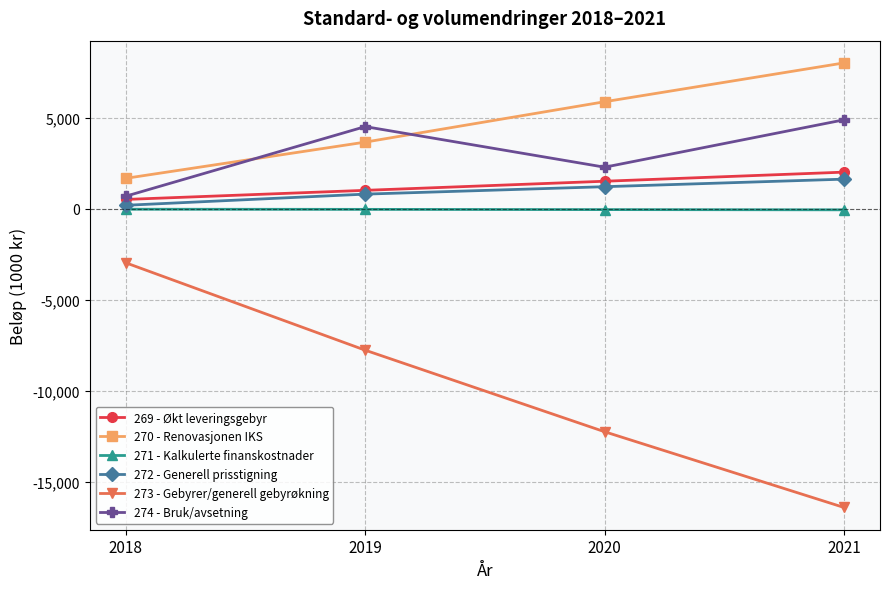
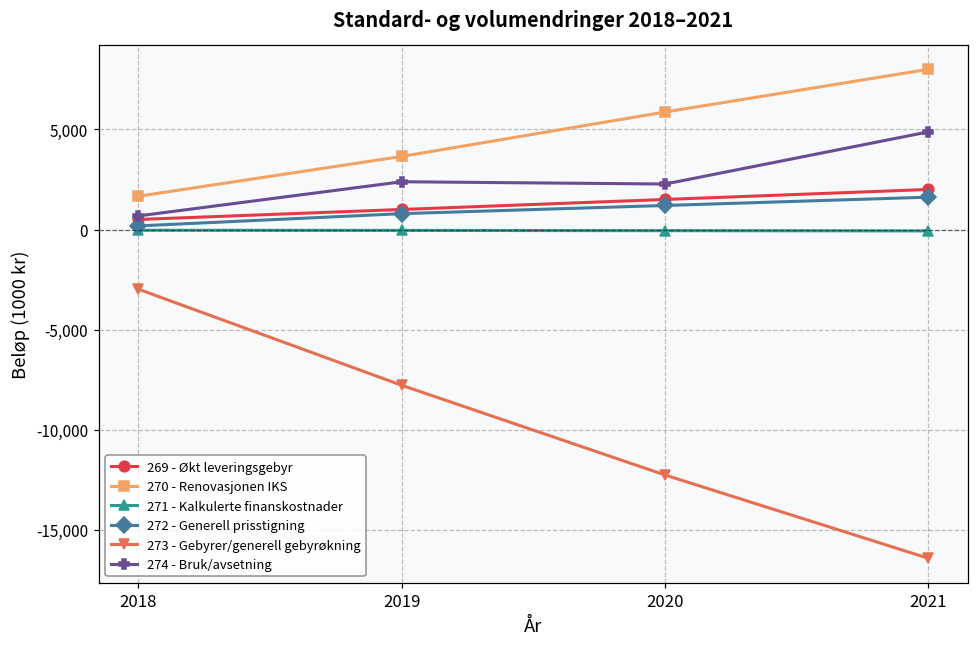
  {
    "274 - Bruk/avsetning": {
      "2018": "700",
-     "2019": "4,500",
+     "2019": "2,400",
      "2020": "2,300",
      "2021": "4,900"
    }
  }
